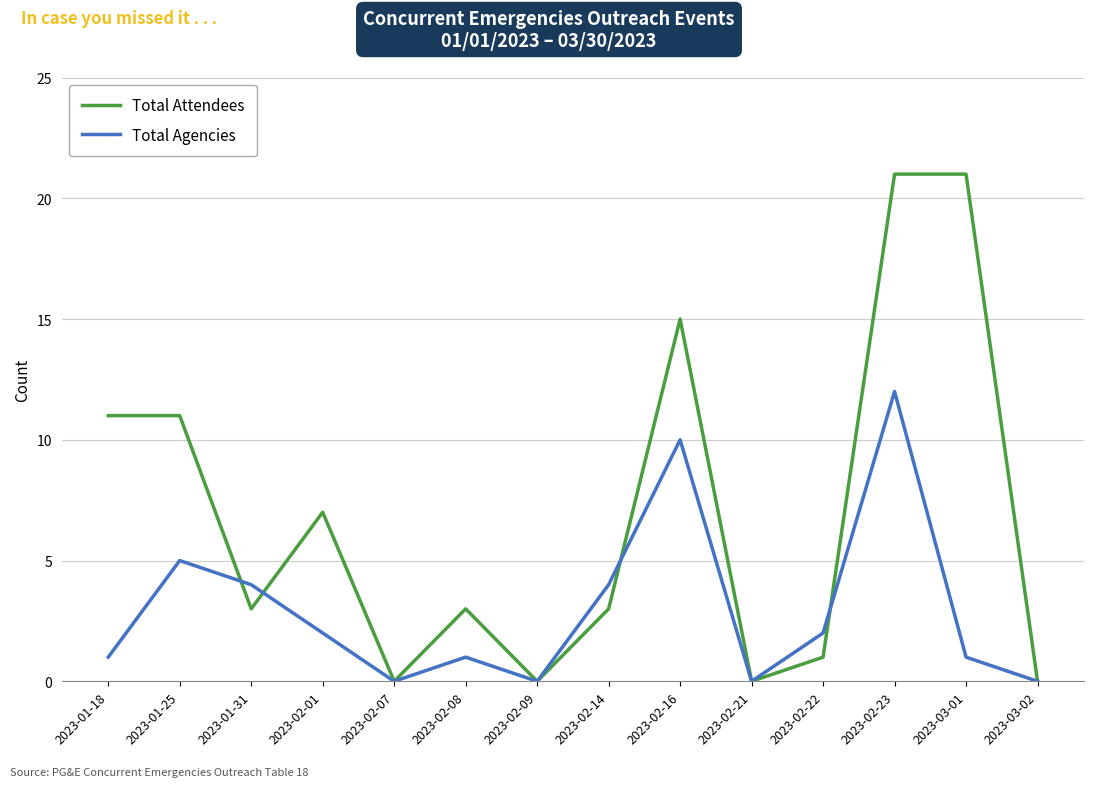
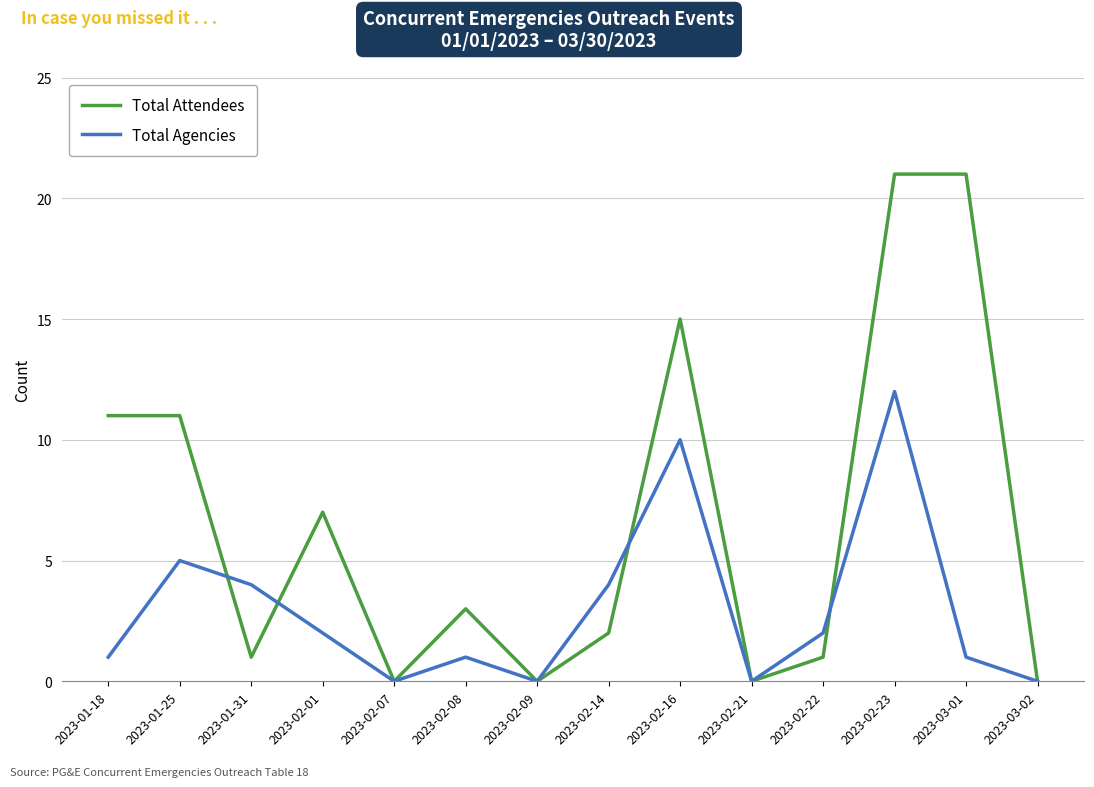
  {
    "Total Attendees": {
      "2023-01-18": 11,
      "2023-01-25": 11,
-     "2023-01-31": 3,
+     "2023-01-31": 1,
      "2023-02-01": 7,
      "2023-02-08": 3,
-     "2023-02-14": 3,
+     "2023-02-14": 2,
      "2023-02-16": 15,
      "2023-02-22": 1,
      "2023-02-23": 21,
      "2023-03-01": 21
    },
    "Total Agencies": {
      "2023-01-18": 1,
      "2023-01-25": 5,
      "2023-01-31": 4,
      "2023-02-01": 2,
      "2023-02-08": 1,
      "2023-02-14": 4,
      "2023-02-16": 10,
      "2023-02-22": 2,
      "2023-02-23": 12,
      "2023-03-01": 1
    }
  }
